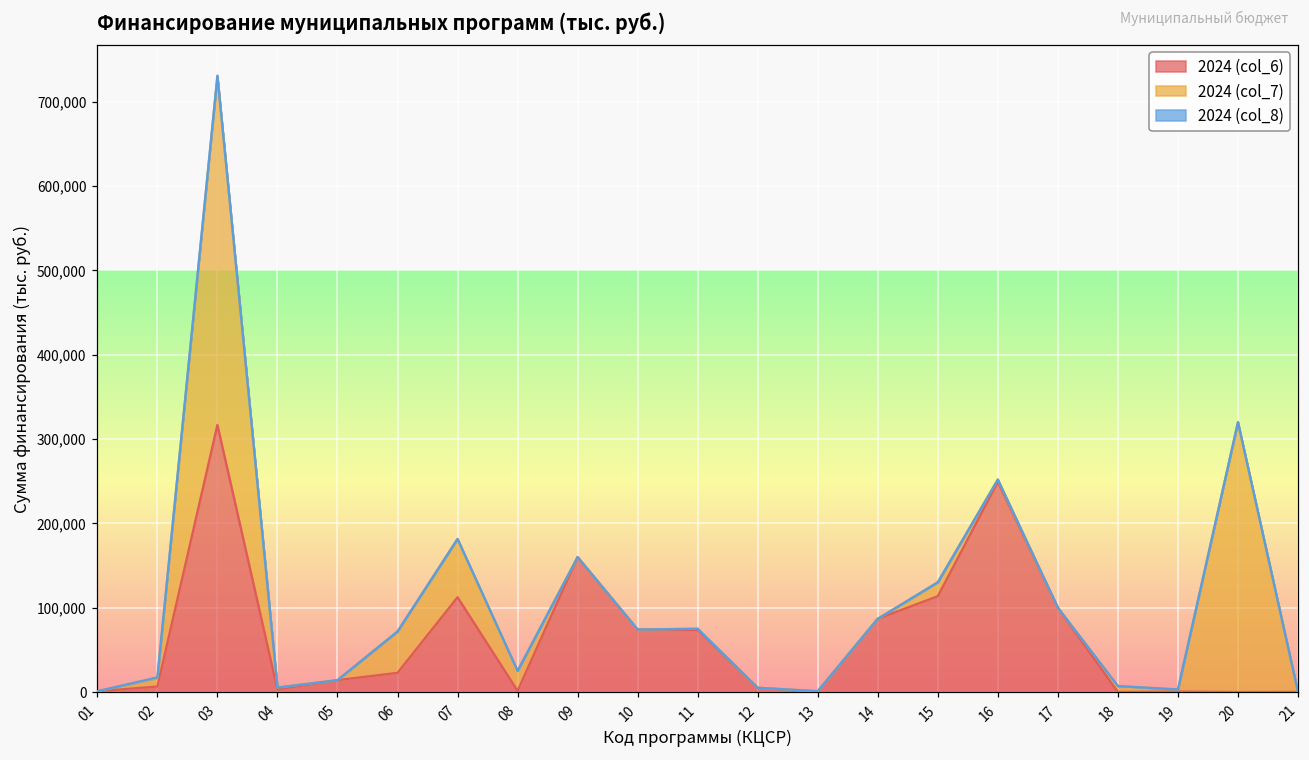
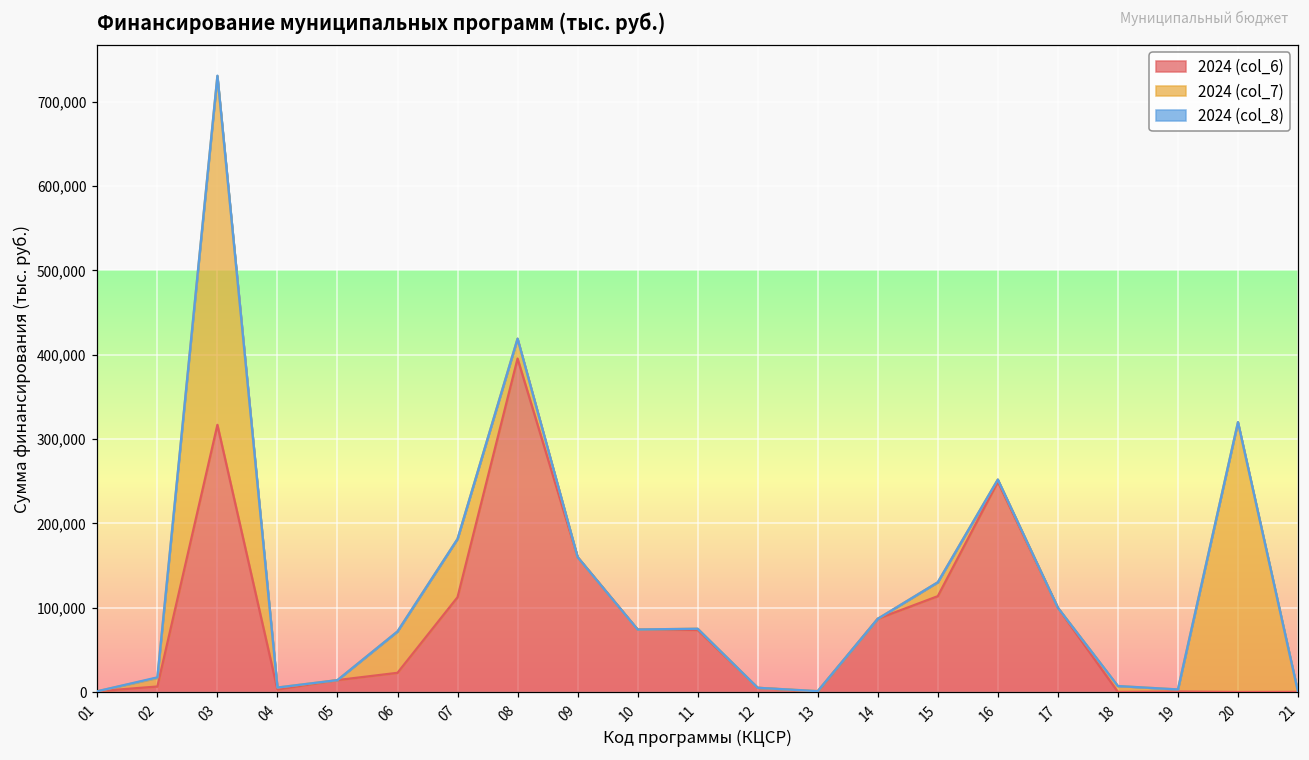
  {
    "2024 (col_6)": {
      "02": "10,000",
      "03": "320,000",
      "06": "20,000",
      "07": "110,000",
-     "08": "0",
+     "08": "400,000",
      "15": "110,000",
      "18": "0",
      "20": "0"
    },
    "2024 (col_8)": {
      "02": "10,000",
      "03": "410,000"
    }
  }
